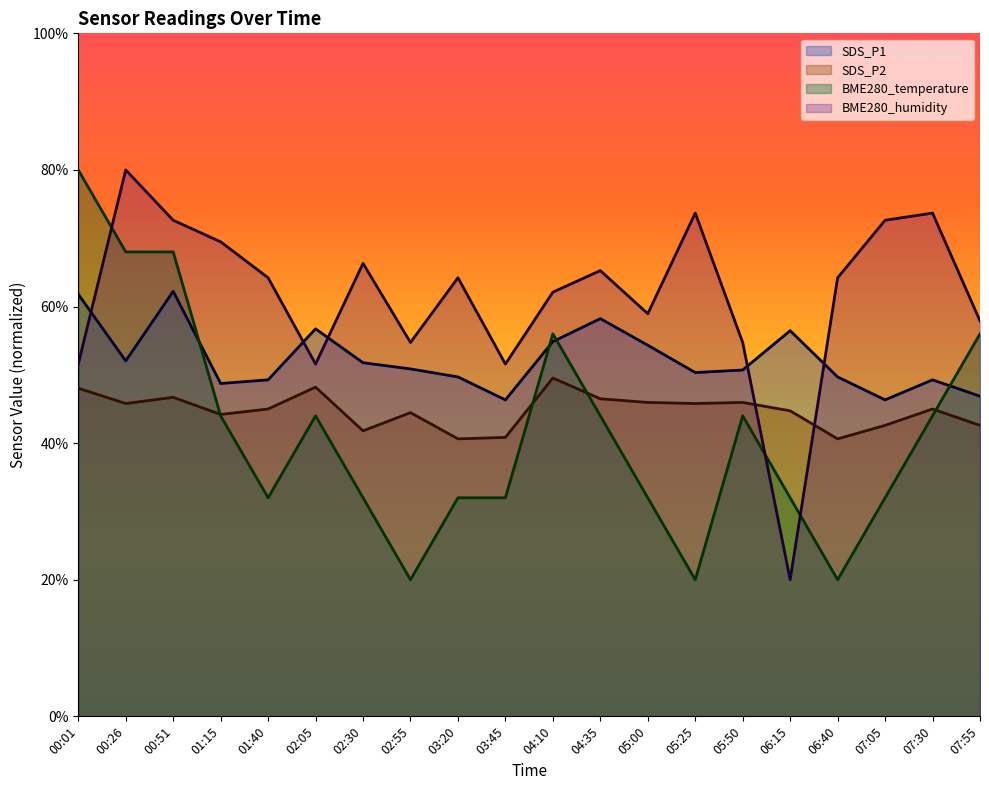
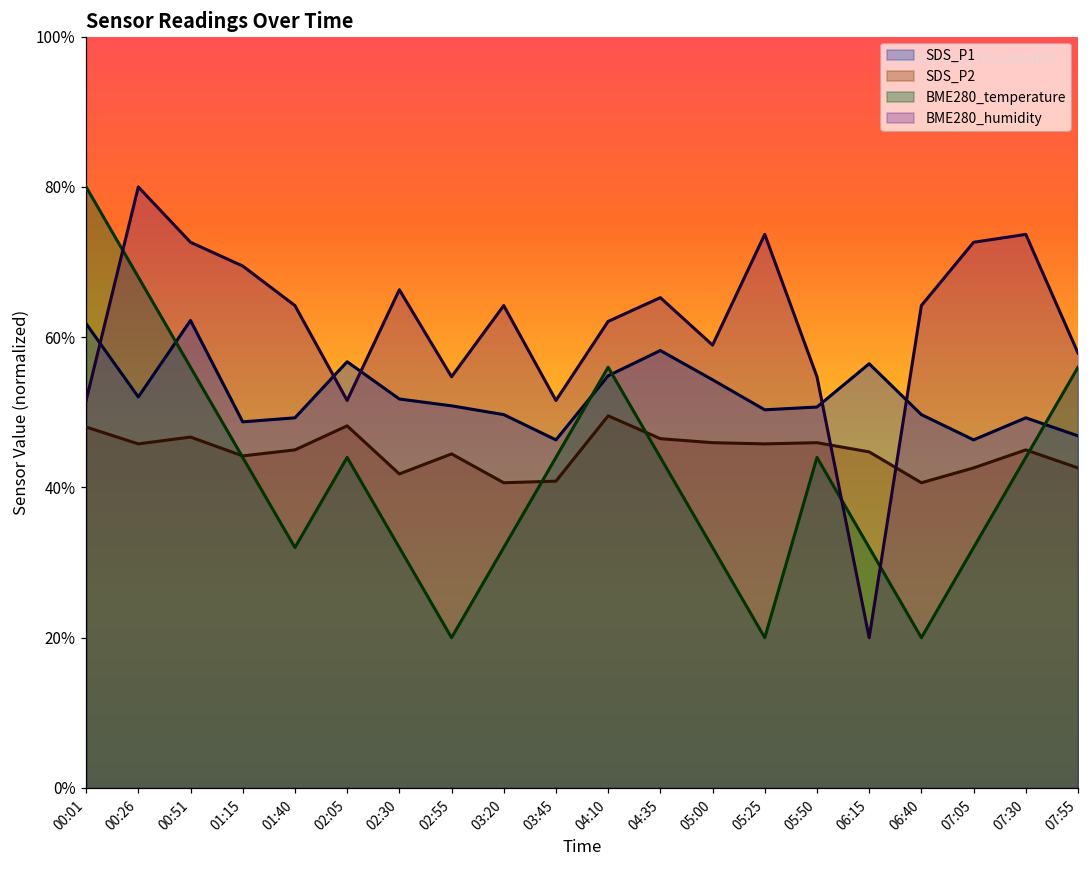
  {
    "SDS_P2": {
      "00:01": "48%",
      "00:26": "46%",
      "00:51": "47%",
      "01:40": "45%",
      "02:05": "48%",
      "02:30": "42%",
      "02:55": "44%",
      "03:20": "41%",
      "03:45": "41%",
      "04:10": "50%",
      "04:35": "46%",
      "05:00": "46%",
      "05:25": "46%",
      "05:50": "46%",
      "06:15": "45%",
      "06:40": "41%",
      "07:05": "43%",
      "07:30": "45%",
      "07:55": "43%"
    },
    "BME280_temperature": {
      "00:01": "80%",
      "00:26": "68%",
-     "00:51": "68%",
+     "00:51": "56%",
      "01:40": "32%",
      "02:05": "44%",
      "02:30": "32%",
      "02:55": "20%",
      "03:20": "32%",
-     "03:45": "32%",
+     "03:45": "44%",
      "04:10": "56%",
      "04:35": "44%",
      "05:00": "32%",
      "05:25": "20%",
      "05:50": "44%",
      "06:15": "32%",
      "06:40": "20%",
      "07:05": "32%",
      "07:30": "44%",
      "07:55": "56%"
    }
  }
